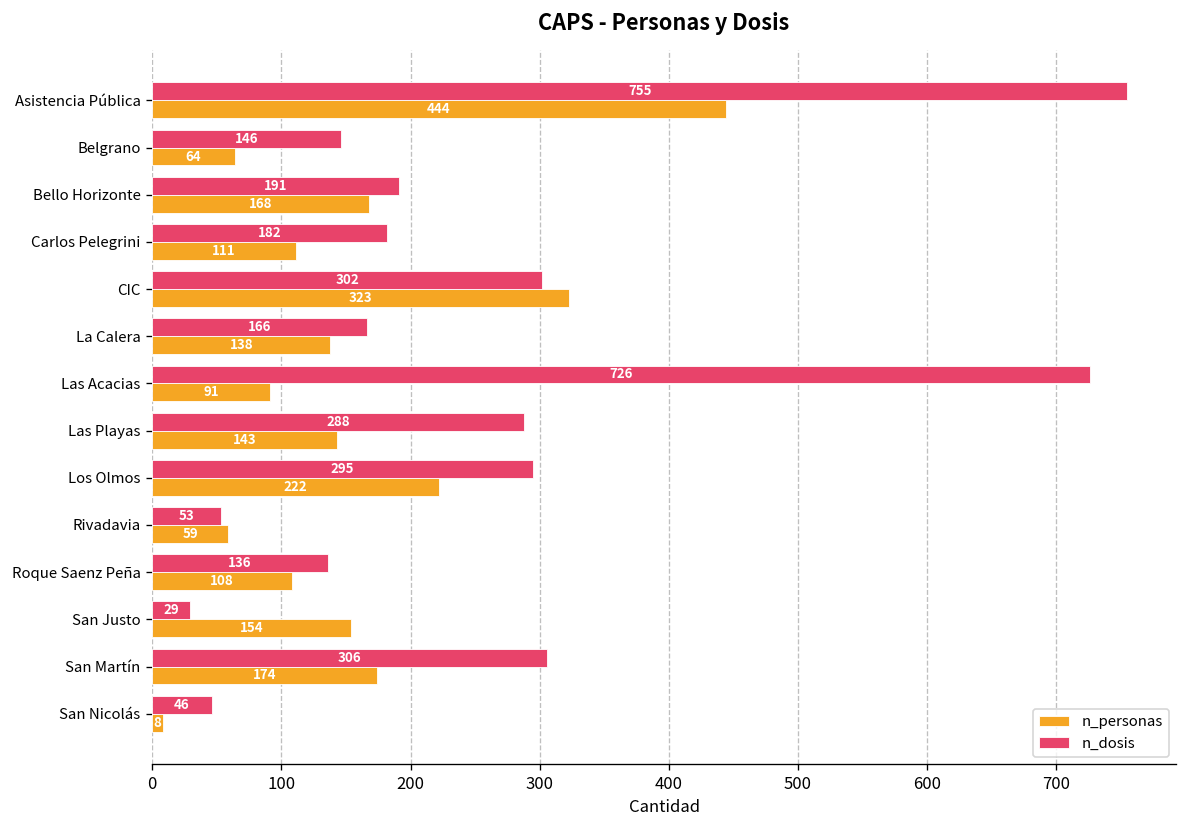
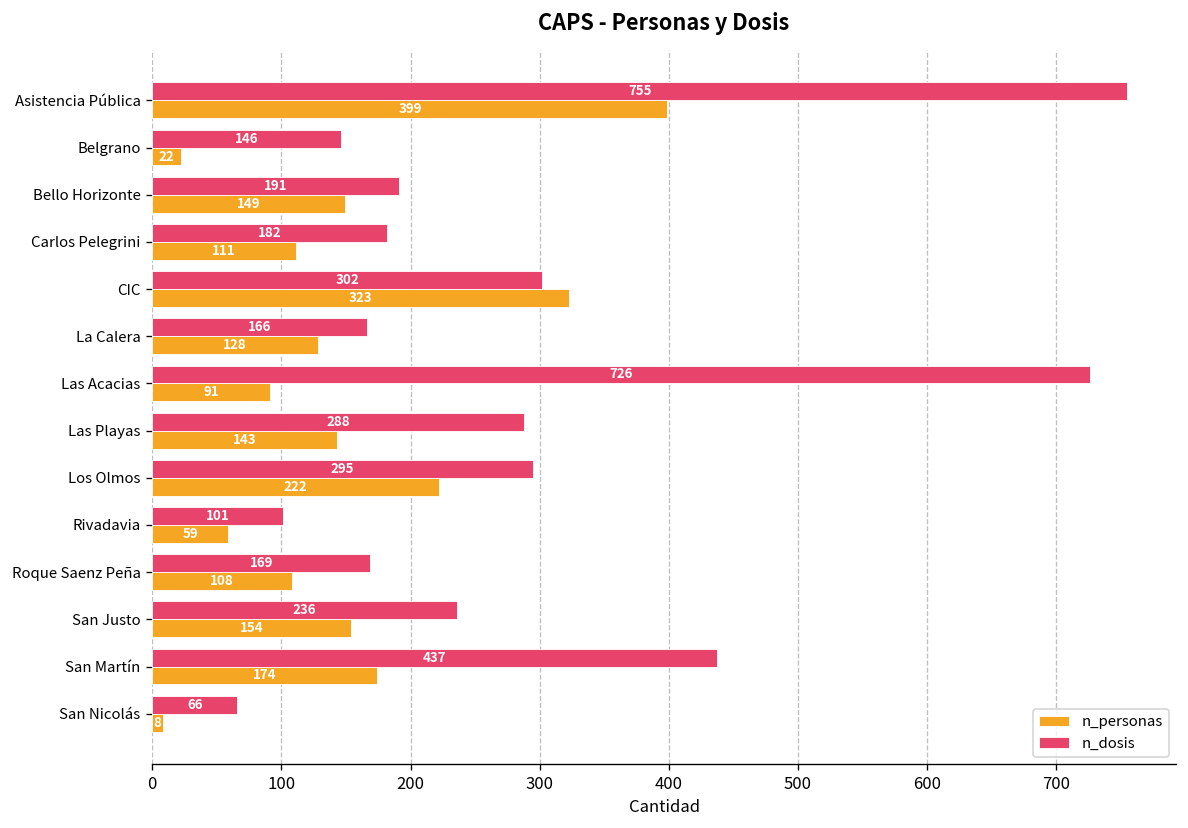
  {
    "n_personas": {
-     "Asistencia Pública": 444,
-     "Belgrano": 64,
-     "Bello Horizonte": 168,
+     "Asistencia Pública": 399,
+     "Belgrano": 22,
+     "Bello Horizonte": 149,
      "Carlos Pelegrini": 111,
      "CIC": 323,
-     "La Calera": 138,
+     "La Calera": 128,
      "Las Acacias": 91,
      "Las Playas": 143,
      "Los Olmos": 222,
      "Rivadavia": 59,
      "Roque Saenz Peña": 108,
      "San Justo": 154,
      "San Martín": 174,
      "San Nicolás": 8
    },
    "n_dosis": {
      "Asistencia Pública": 755,
      "Belgrano": 146,
      "Bello Horizonte": 191,
      "Carlos Pelegrini": 182,
      "CIC": 302,
      "La Calera": 166,
      "Las Acacias": 726,
      "Las Playas": 288,
      "Los Olmos": 295,
-     "Rivadavia": 53,
-     "Roque Saenz Peña": 136,
-     "San Justo": 29,
-     "San Martín": 306,
-     "San Nicolás": 46
+     "Rivadavia": 101,
+     "Roque Saenz Peña": 169,
+     "San Justo": 236,
+     "San Martín": 437,
+     "San Nicolás": 66
    }
  }
